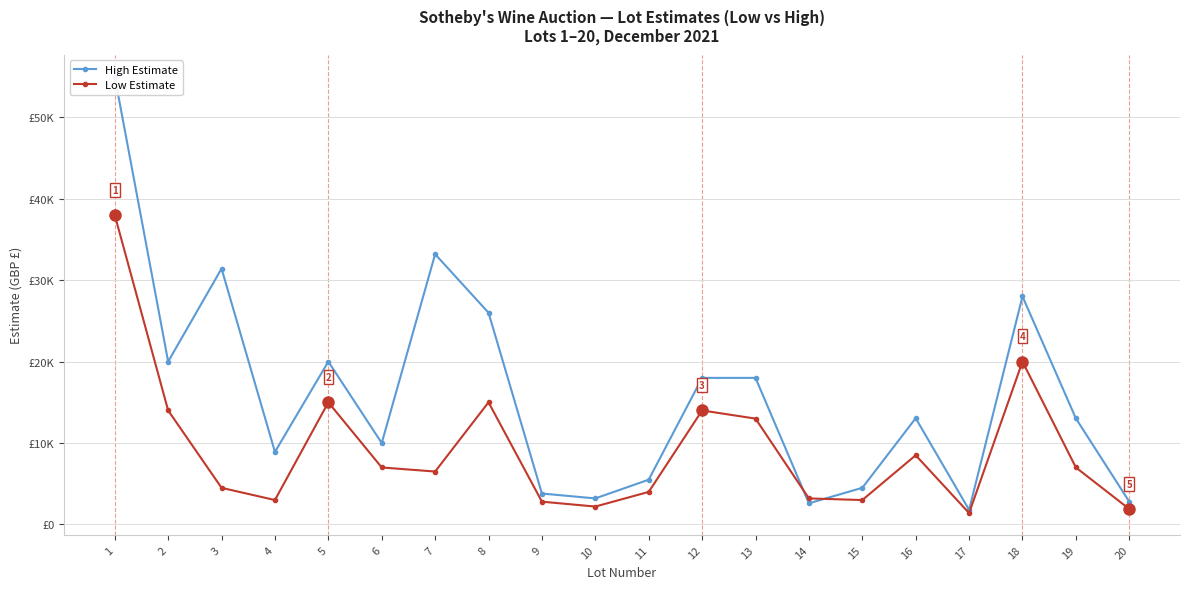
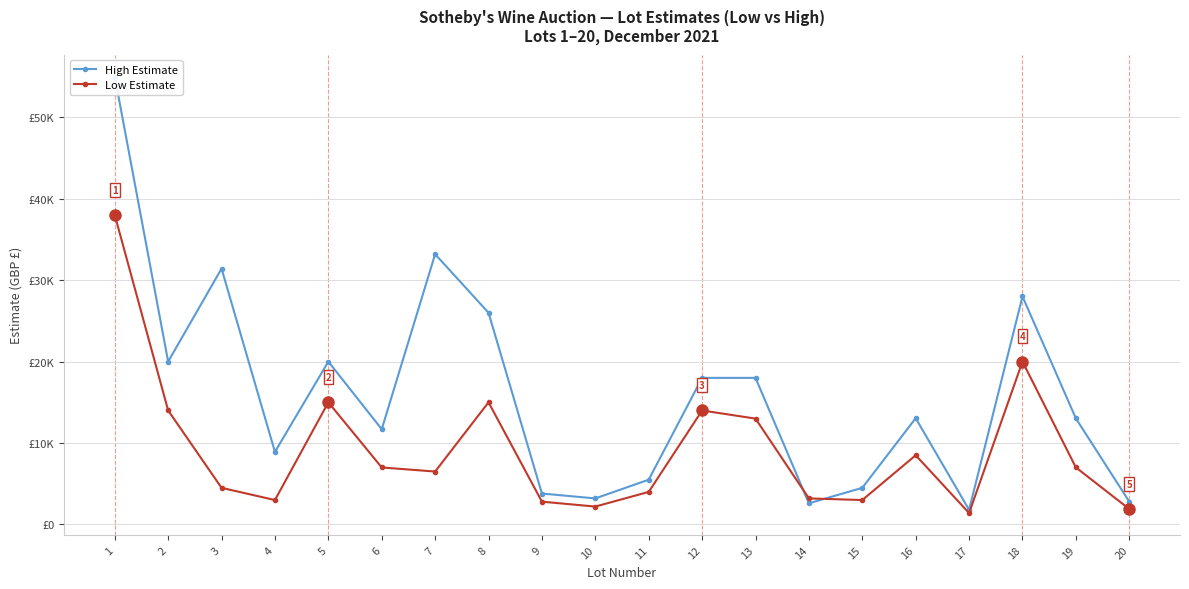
  {
    "High Estimate": {
      "2": "£20000",
      "3": "£31000",
      "4": "£9000",
-     "6": "£10000",
+     "6": "£12000",
      "7": "£33000",
      "8": "£26000",
      "9": "£4000",
      "10": "£3000",
      "11": "£6000",
      "13": "£18000",
      "14": "£3000",
      "15": "£5000",
      "16": "£13000",
      "17": "£2000",
      "18": "£28000",
      "19": "£13000"
    }
  }
